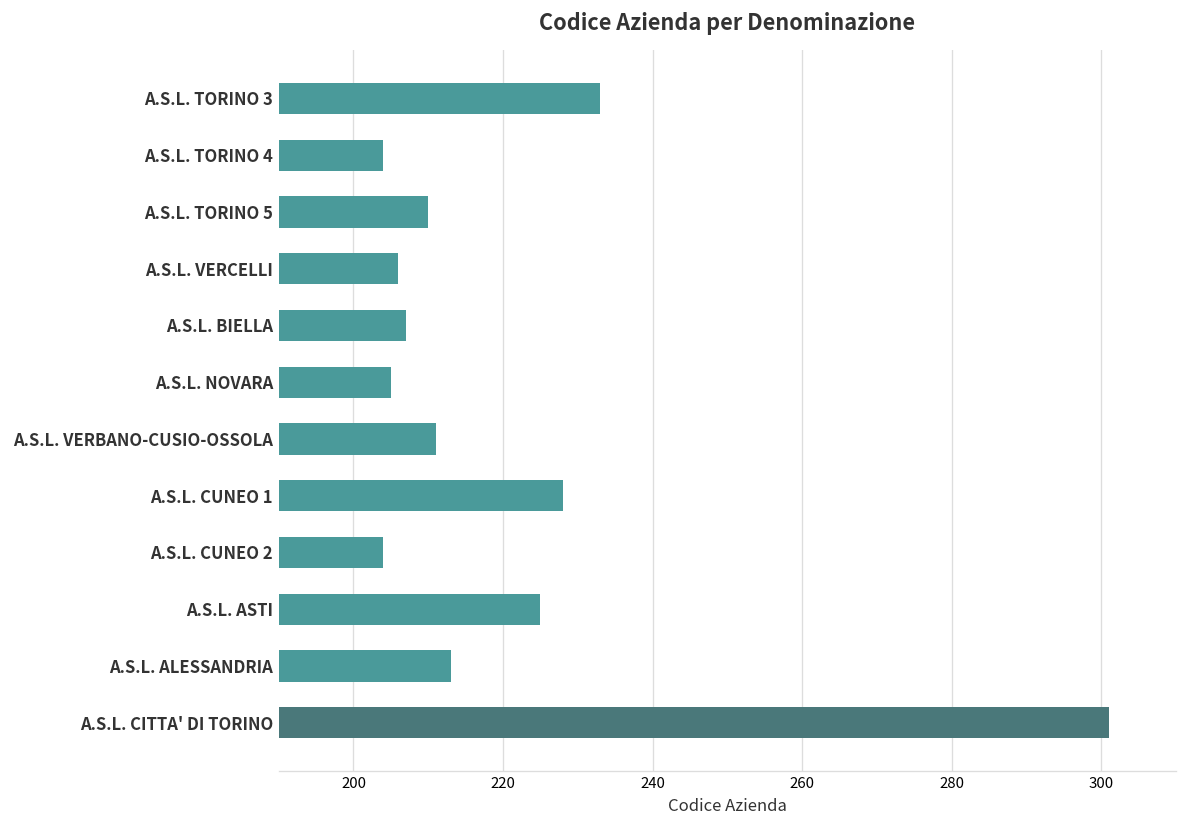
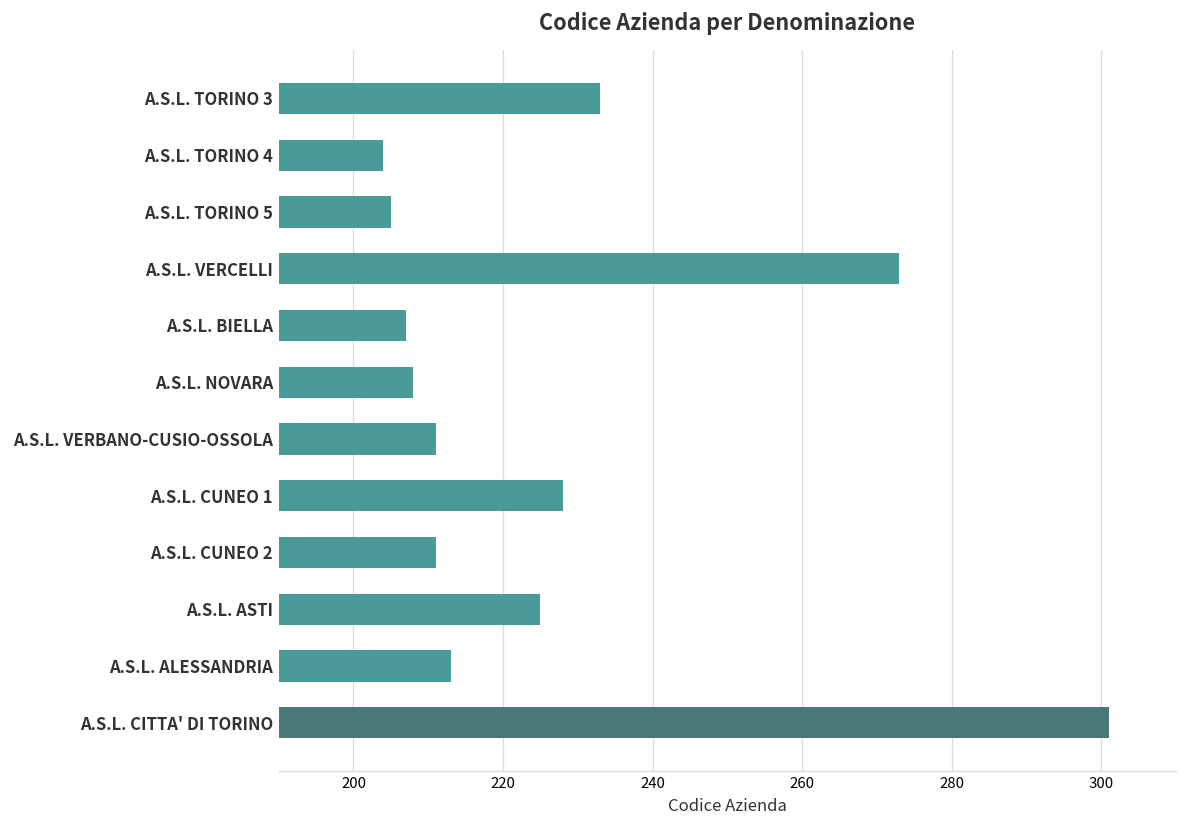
  {
    "A.S.L. TORINO 3": 233,
    "A.S.L. TORINO 4": 204,
-   "A.S.L. TORINO 5": 210,
-   "A.S.L. VERCELLI": 206,
+   "A.S.L. TORINO 5": 205,
+   "A.S.L. VERCELLI": 273,
    "A.S.L. BIELLA": 207,
-   "A.S.L. NOVARA": 205,
+   "A.S.L. NOVARA": 208,
    "A.S.L. VERBANO-CUSIO-OSSOLA": 211,
    "A.S.L. CUNEO 1": 228,
-   "A.S.L. CUNEO 2": 204,
+   "A.S.L. CUNEO 2": 211,
    "A.S.L. ASTI": 225,
    "A.S.L. ALESSANDRIA": 213,
    "A.S.L. CITTA' DI TORINO": 301
  }
